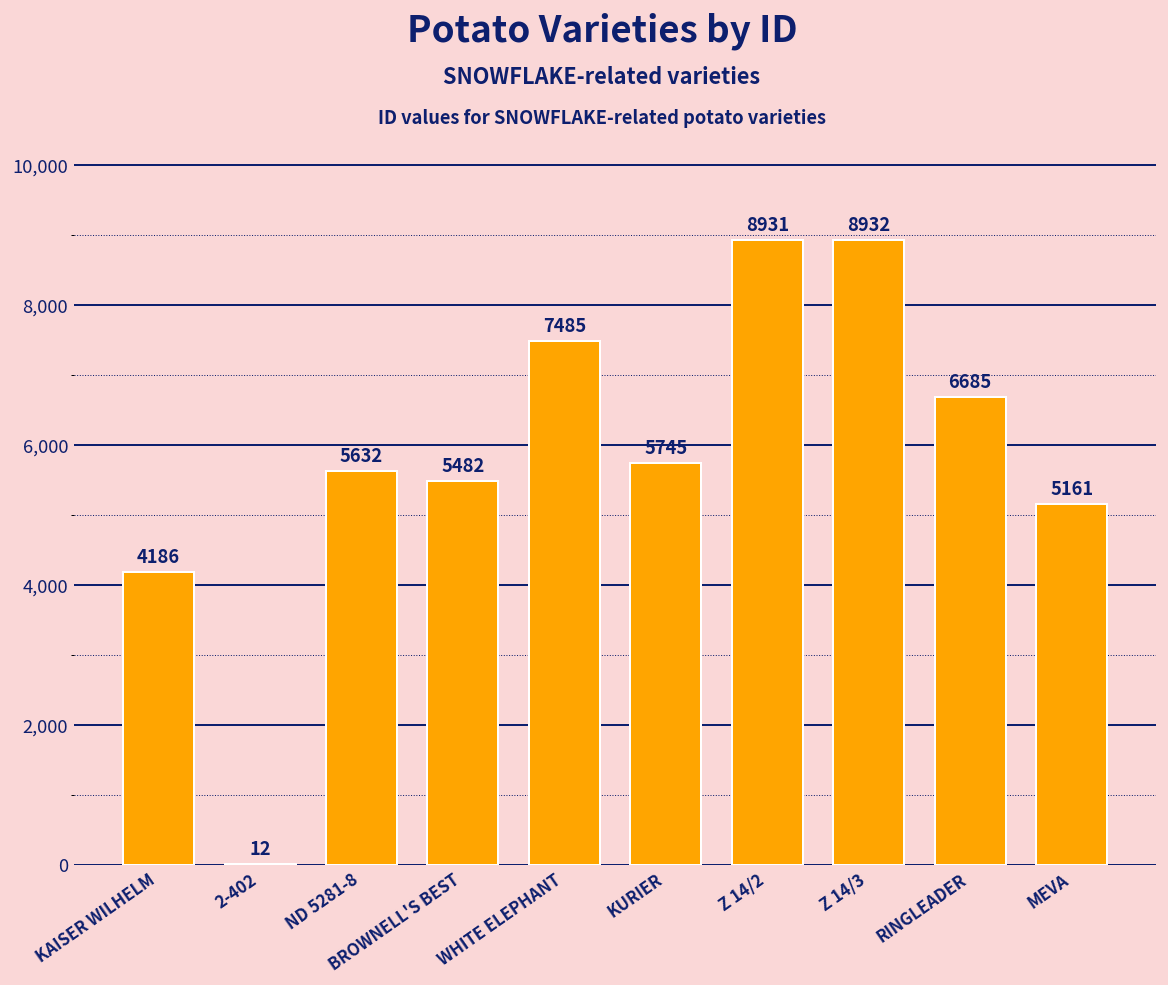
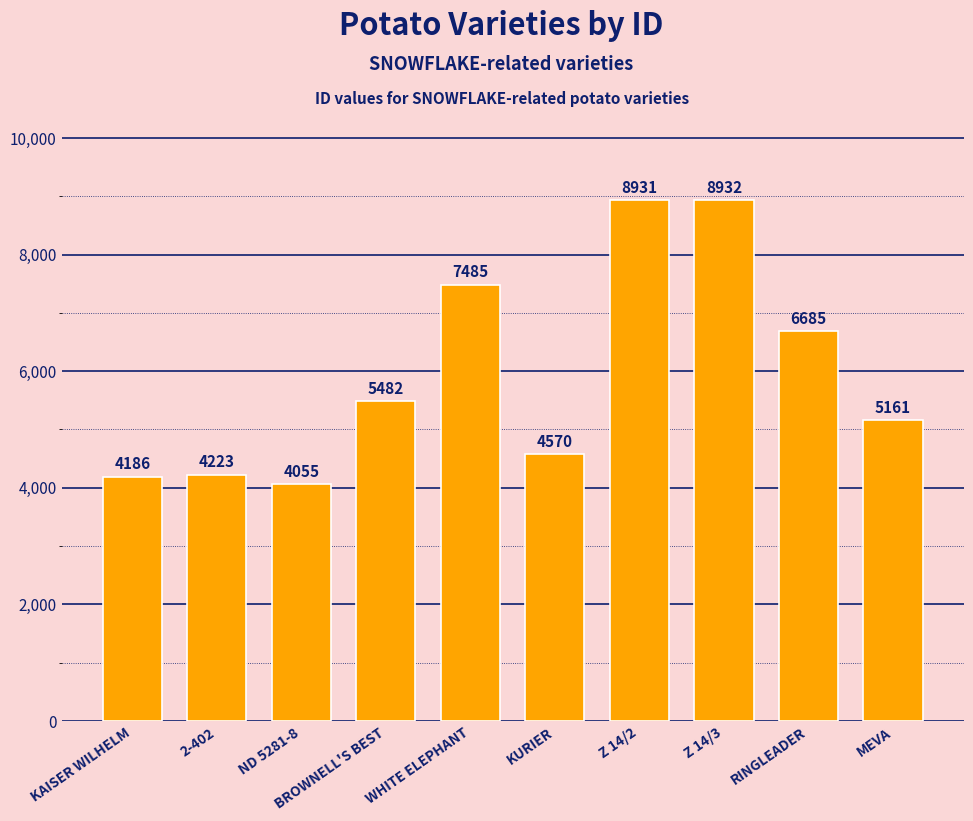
  {
    "KAISER WILHELM": 4186,
-   "2-402": 12,
-   "ND 5281-8": 5632,
+   "2-402": 4223,
+   "ND 5281-8": 4055,
    "BROWNELL'S BEST": 5482,
    "WHITE ELEPHANT": 7485,
-   "KURIER": 5745,
+   "KURIER": 4570,
    "Z 14/2": 8931,
    "Z 14/3": 8932,
    "RINGLEADER": 6685,
    "MEVA": 5161
  }
